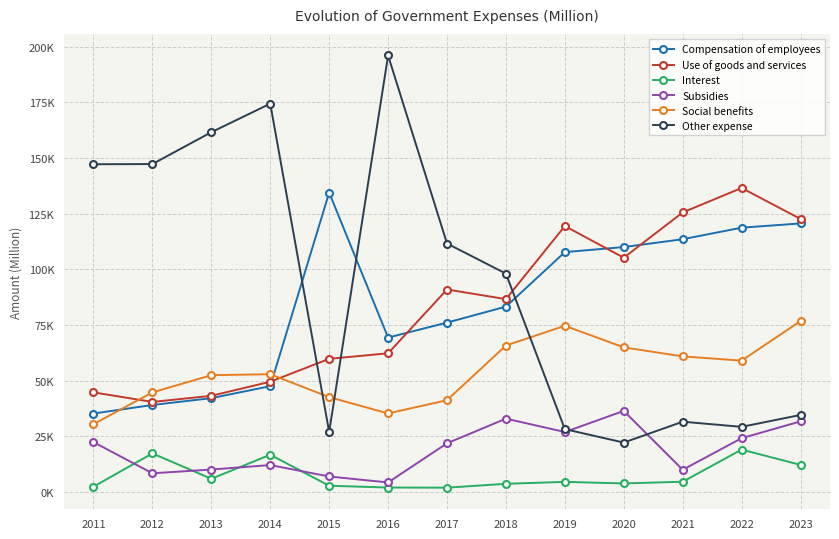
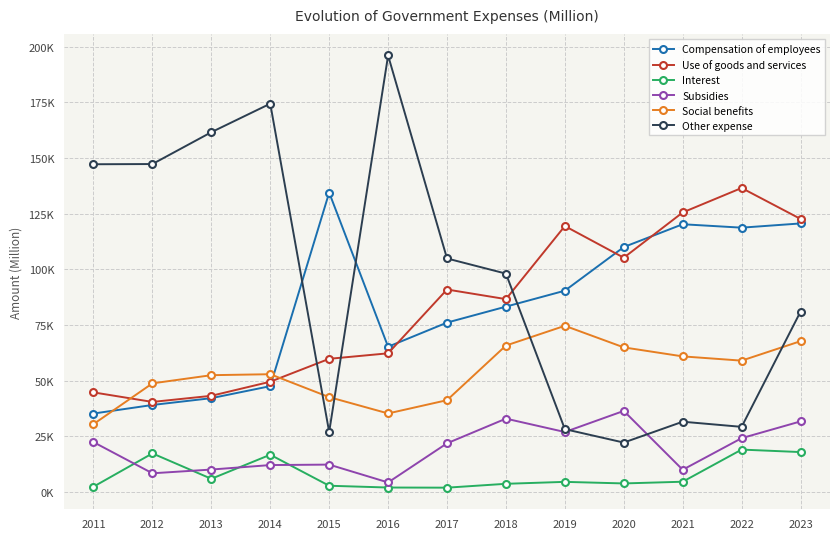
  {
    "Compensation of employees": {
      "2011": 35000,
      "2012": 39000,
      "2014": 48000,
      "2015": 134000,
-     "2016": 69000,
+     "2016": 65000,
      "2017": 76000,
      "2018": 83000,
-     "2019": 108000,
+     "2019": 90000,
      "2020": 110000,
-     "2021": 114000,
+     "2021": 120000,
      "2022": 119000,
      "2023": 121000
    },
    "Use of goods and services": {
      "2011": 45000,
      "2012": 40000,
      "2014": 50000,
      "2015": 60000,
      "2016": 62000,
      "2017": 91000,
      "2018": 87000,
      "2019": 119000,
      "2020": 105000,
      "2021": 126000,
      "2022": 137000,
      "2023": 123000
    },
    "Interest": {
      "2011": 2000,
      "2012": 17000,
      "2013": 6000,
      "2014": 17000,
      "2015": 3000,
      "2016": 2000,
      "2017": 2000,
      "2018": 4000,
      "2019": 5000,
      "2020": 4000,
      "2021": 5000,
      "2022": 19000,
-     "2023": 12000
+     "2023": 18000
    },
    "Subsidies": {
      "2011": 22000,
      "2012": 8000,
      "2013": 10000,
      "2014": 12000,
-     "2015": 7000,
+     "2015": 12000,
      "2016": 4000,
      "2017": 22000,
      "2018": 33000,
      "2019": 27000,
      "2020": 36000,
      "2021": 10000,
      "2022": 24000,
      "2023": 32000
    },
    "Social benefits": {
      "2011": 30000,
-     "2012": 45000,
+     "2012": 49000,
      "2013": 52000,
      "2014": 53000,
      "2015": 43000,
      "2016": 35000,
      "2017": 41000,
      "2018": 66000,
      "2019": 75000,
      "2020": 65000,
      "2021": 61000,
      "2022": 59000,
-     "2023": 77000
+     "2023": 68000
    },
    "Other expense": {
      "2011": 147000,
      "2012": 147000,
      "2013": 162000,
      "2014": 174000,
      "2015": 27000,
      "2016": 196000,
-     "2017": 112000,
+     "2017": 105000,
      "2018": 98000,
      "2019": 28000,
      "2020": 22000,
      "2021": 32000,
      "2022": 29000,
-     "2023": 35000
+     "2023": 81000
    }
  }
